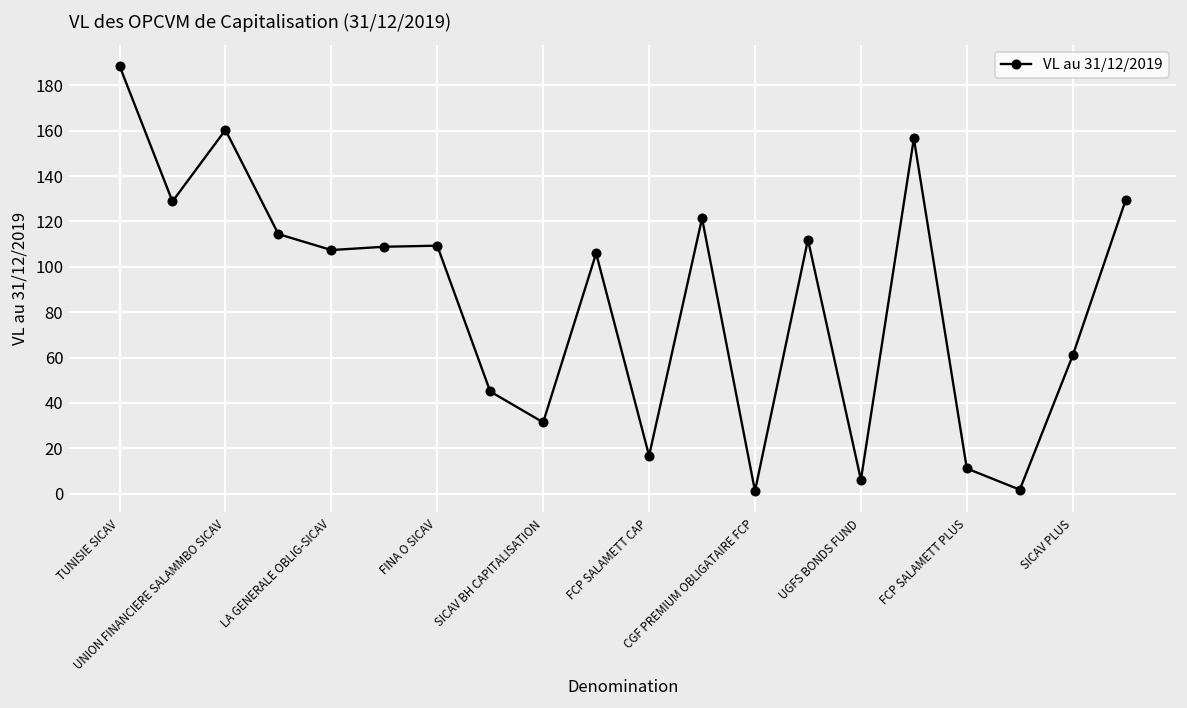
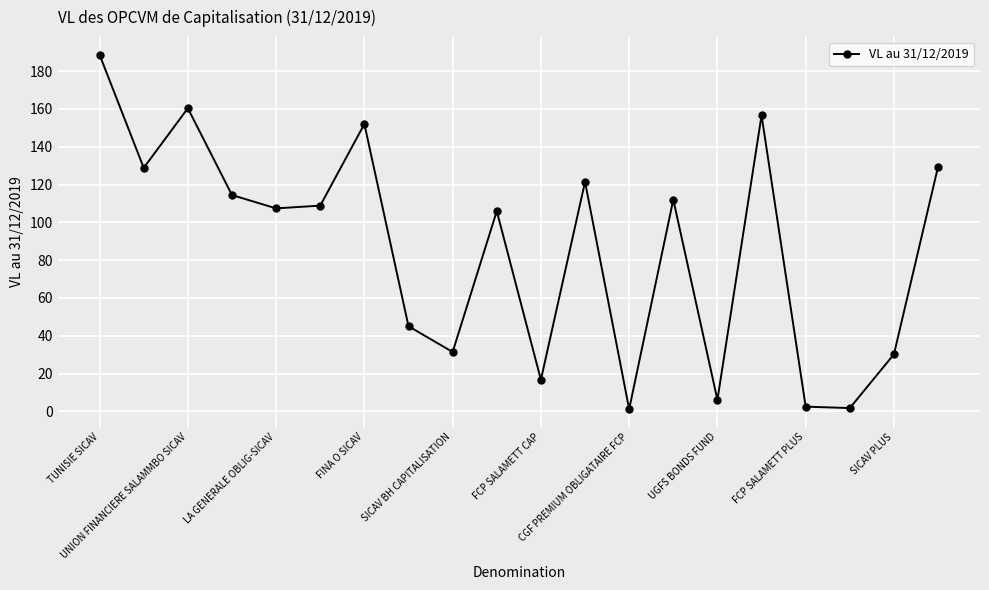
  {
    "TUNISIE SICAV": 189,
    "UNION FINANCIERE SALAMMBO SICAV": 160,
    "LA GENERALE OBLIG-SICAV": 107,
-   "FINA O SICAV": 109,
+   "FINA O SICAV": 152,
    "SICAV BH CAPITALISATION": 31,
    "FCP SALAMETT CAP": 17,
    "CGF PREMIUM OBLIGATAIRE FCP": 1,
    "UGFS BONDS FUND": 6,
-   "FCP SALAMETT PLUS": 11,
-   "SICAV PLUS": 61
+   "FCP SALAMETT PLUS": 2,
+   "SICAV PLUS": 30
  }
